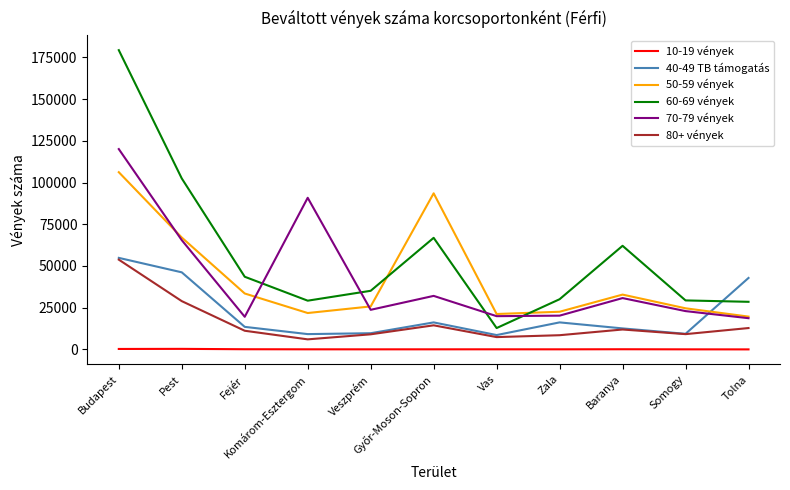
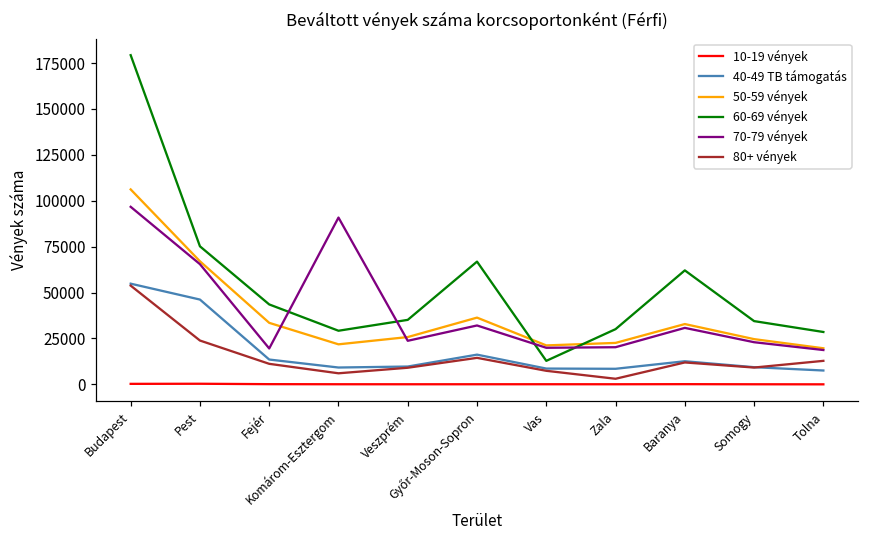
  {
    "10-19 vények": {
      "Budapest": 0,
      "Pest": 0,
      "Fejér": 0,
      "Komárom-Esztergom": 0,
      "Veszprém": 0,
      "Győr-Moson-Sopron": 0,
      "Vas": 0,
      "Zala": 0,
      "Baranya": 0,
      "Somogy": 0,
      "Tolna": 0
    },
    "40-49 TB támogatás": {
      "Pest": 46000,
      "Fejér": 14000,
      "Komárom-Esztergom": 9000,
      "Győr-Moson-Sopron": 16000,
-     "Zala": 16000,
-     "Tolna": 43000
+     "Zala": 8000,
+     "Tolna": 8000
    },
    "50-59 vények": {
      "Budapest": 106000,
      "Pest": 67000,
      "Fejér": 34000,
      "Komárom-Esztergom": 22000,
      "Veszprém": 26000,
-     "Győr-Moson-Sopron": 94000,
+     "Győr-Moson-Sopron": 36000,
      "Zala": 23000,
      "Baranya": 33000,
      "Somogy": 25000
    },
    "60-69 vények": {
      "Budapest": 179000,
-     "Pest": 102000,
+     "Pest": 75000,
      "Fejér": 44000,
      "Komárom-Esztergom": 29000,
      "Veszprém": 35000,
      "Győr-Moson-Sopron": 67000,
      "Vas": 13000,
      "Zala": 30000,
      "Baranya": 62000,
-     "Somogy": 29000,
+     "Somogy": 34000,
      "Tolna": 29000
    },
    "70-79 vények": {
-     "Budapest": 120000,
+     "Budapest": 97000,
      "Pest": 65000,
      "Fejér": 20000,
      "Komárom-Esztergom": 91000,
      "Veszprém": 24000,
      "Győr-Moson-Sopron": 32000,
      "Zala": 20000,
      "Baranya": 31000,
      "Somogy": 23000
    },
    "80+ vények": {
-     "Pest": 29000,
+     "Pest": 24000,
      "Fejér": 11000,
      "Komárom-Esztergom": 6000,
      "Győr-Moson-Sopron": 14000,
-     "Zala": 9000,
+     "Zala": 3000,
      "Tolna": 13000
    }
  }
